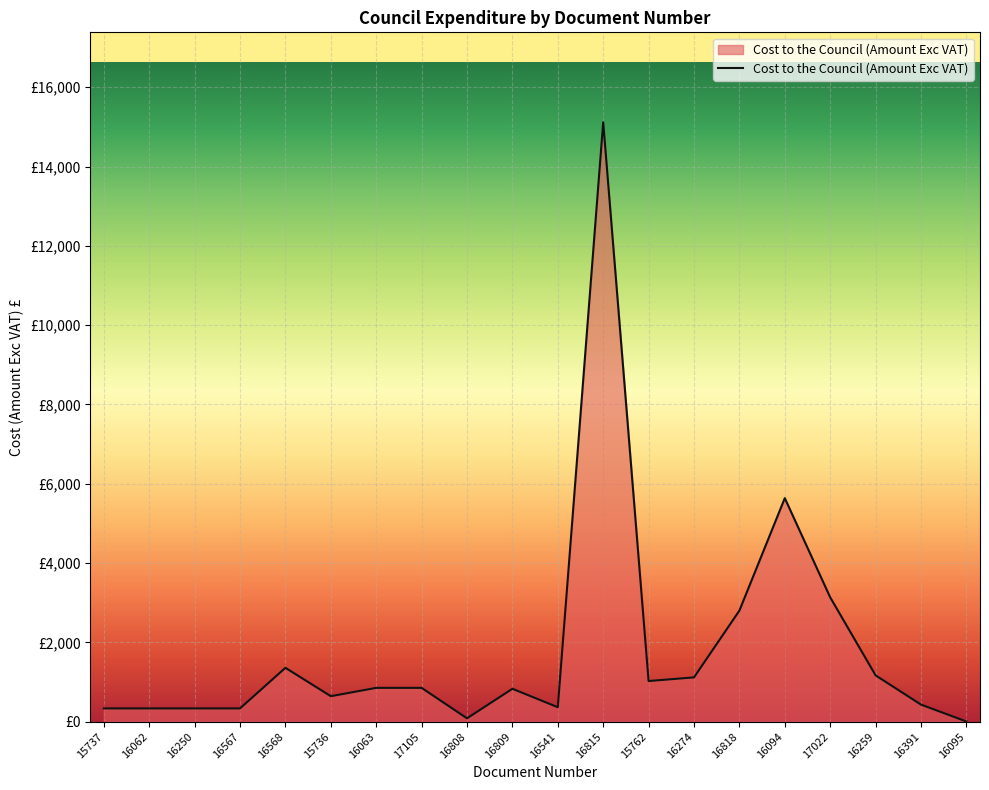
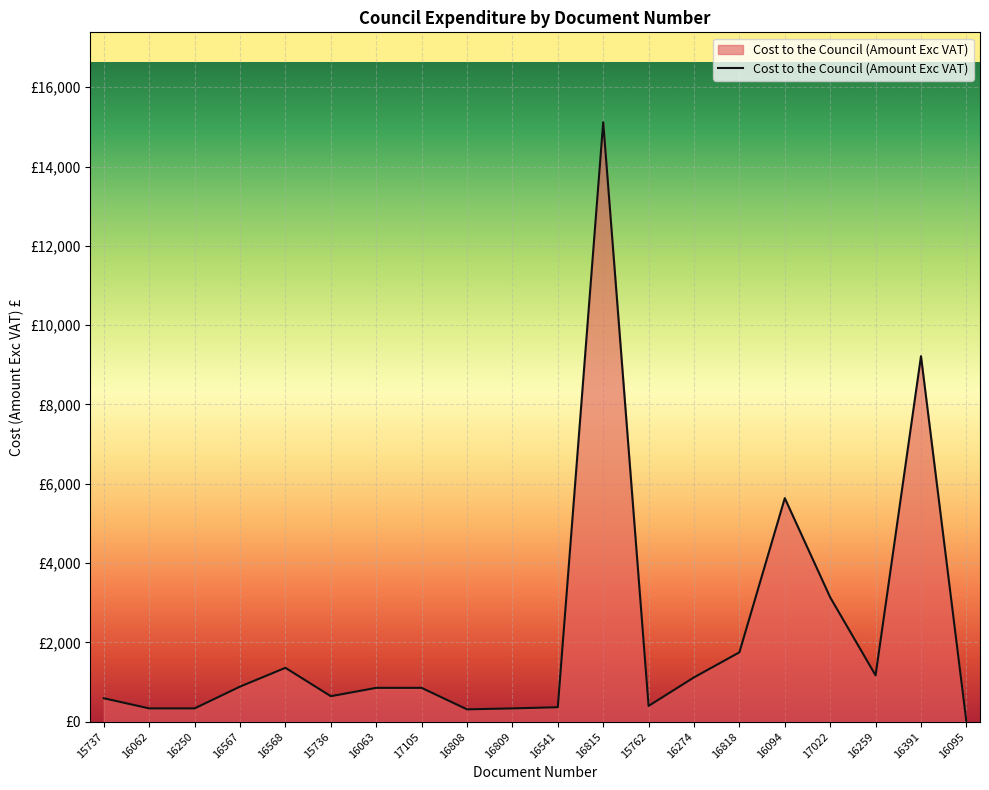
  {
-   "15737": "£300",
+   "15737": "£600",
    "16062": "£300",
    "16250": "£300",
-   "16567": "£300",
+   "16567": "£900",
    "16568": "£1,400",
    "15736": "£600",
    "16063": "£900",
    "17105": "£900",
-   "16808": "£100",
-   "16809": "£800",
+   "16808": "£300",
+   "16809": "£300",
    "16541": "£400",
    "16815": "£15,100",
-   "15762": "£1,000",
+   "15762": "£400",
    "16274": "£1,100",
-   "16818": "£2,800",
+   "16818": "£1,800",
    "16094": "£5,600",
    "17022": "£3,100",
    "16259": "£1,200",
-   "16391": "£400",
+   "16391": "£9,200",
    "16095": "£0"
  }
